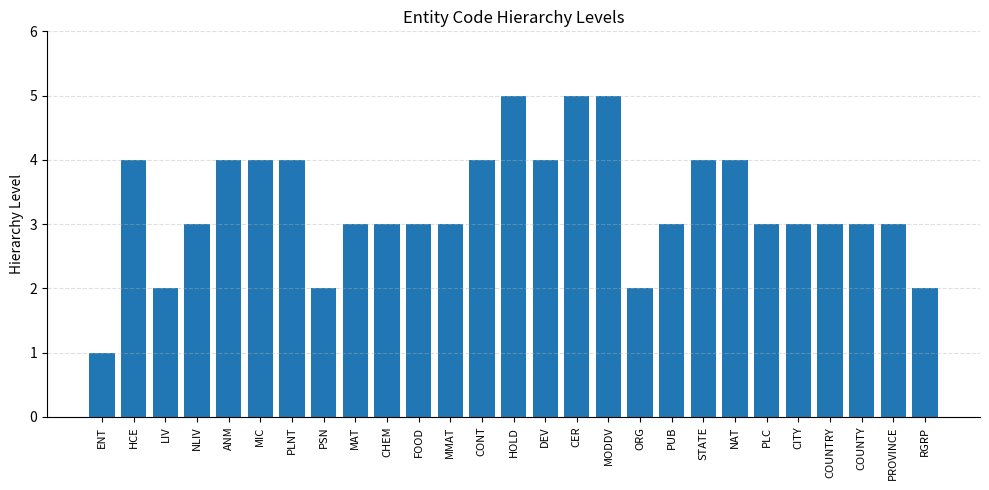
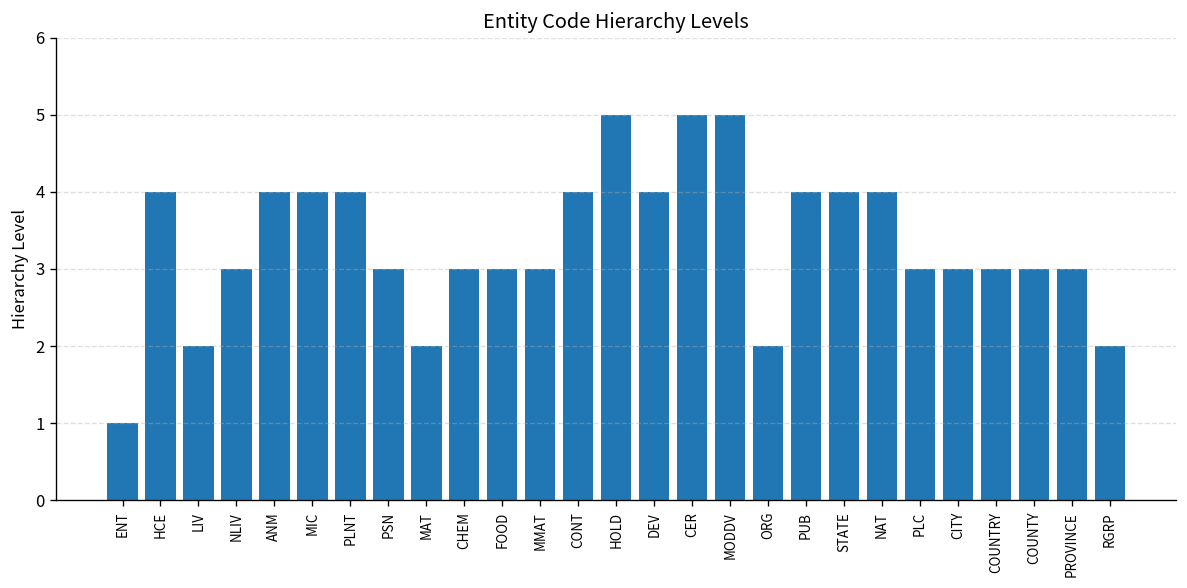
  {
    "ENT": 1,
    "HCE": 4,
    "LIV": 2,
    "NLIV": 3,
    "ANM": 4,
    "MIC": 4,
    "PLNT": 4,
-   "PSN": 2,
-   "MAT": 3,
+   "PSN": 3,
+   "MAT": 2,
    "CHEM": 3,
    "FOOD": 3,
    "MMAT": 3,
    "CONT": 4,
    "HOLD": 5,
    "DEV": 4,
    "CER": 5,
    "MODDV": 5,
    "ORG": 2,
-   "PUB": 3,
+   "PUB": 4,
    "STATE": 4,
    "NAT": 4,
    "PLC": 3,
    "CITY": 3,
    "COUNTRY": 3,
    "COUNTY": 3,
    "PROVINCE": 3,
    "RGRP": 2
  }
